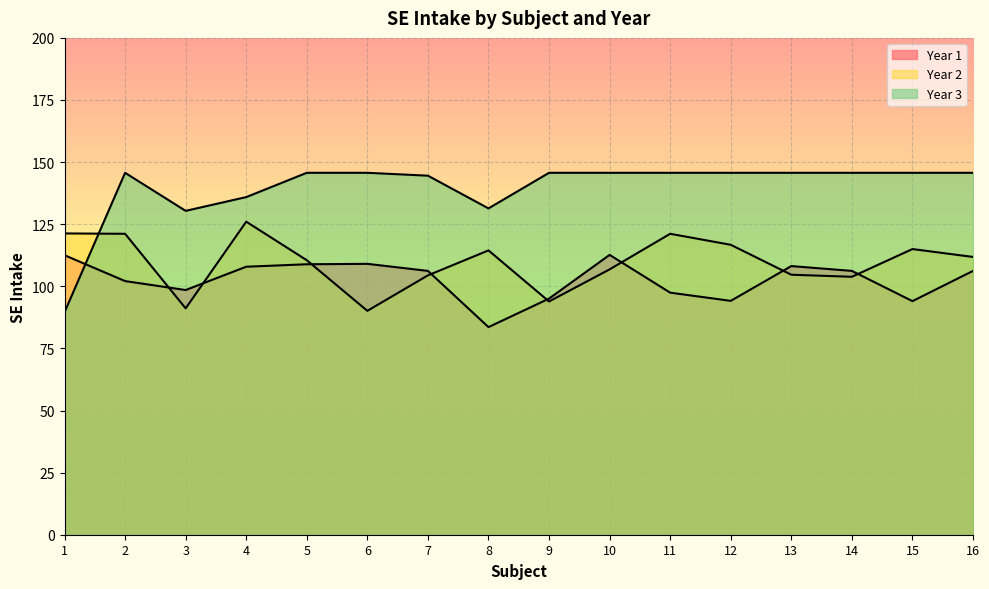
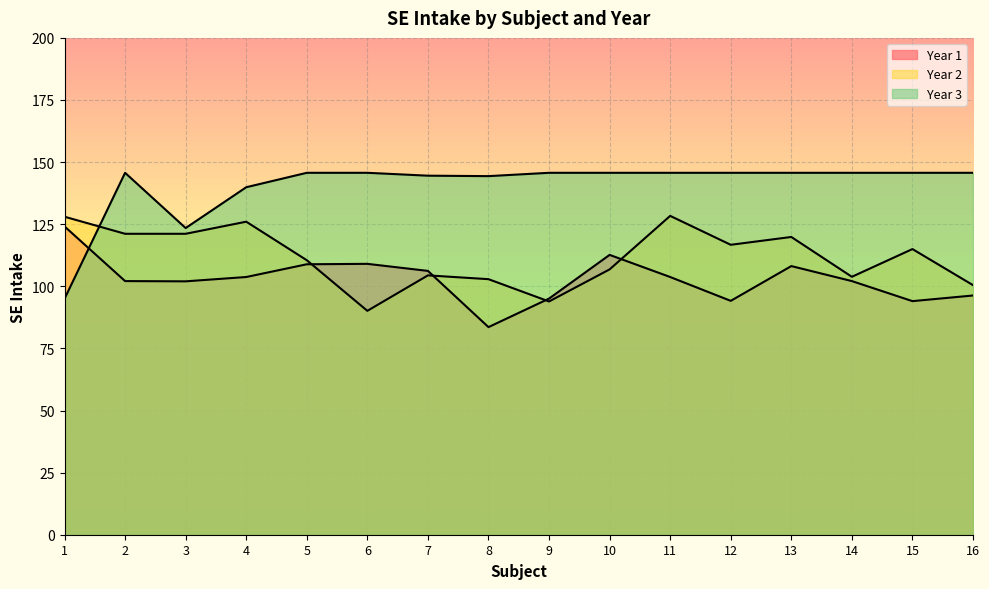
  {
    "Year 1": {
-     "1": 113,
+     "1": 124,
      "2": 102,
-     "3": 99,
-     "4": 108,
+     "3": 102,
+     "4": 104,
      "5": 109,
      "6": 109,
      "7": 106,
      "8": 84,
      "9": 95,
      "10": 113,
-     "11": 97,
+     "11": 104,
      "12": 94,
      "13": 108,
-     "14": 106,
+     "14": 102,
      "15": 94,
-     "16": 106
+     "16": 96
    },
    "Year 2": {
-     "1": 121,
+     "1": 128,
      "2": 121,
-     "3": 91,
+     "3": 121,
      "4": 126,
      "5": 111,
      "6": 90,
      "7": 104,
-     "8": 114,
+     "8": 103,
      "9": 94,
      "10": 107,
-     "11": 121,
+     "11": 128,
      "12": 117,
-     "13": 105,
+     "13": 120,
      "14": 104,
      "15": 115,
-     "16": 112
+     "16": 100
    },
    "Year 3": {
-     "1": 90,
+     "1": 95,
      "2": 146,
-     "3": 130,
-     "4": 136,
+     "3": 123,
+     "4": 140,
      "5": 146,
      "6": 146,
      "7": 145,
-     "8": 131,
+     "8": 144,
      "9": 146,
      "10": 146,
      "11": 146,
      "12": 146,
      "13": 146,
      "14": 146,
      "15": 146,
      "16": 146
    }
  }
